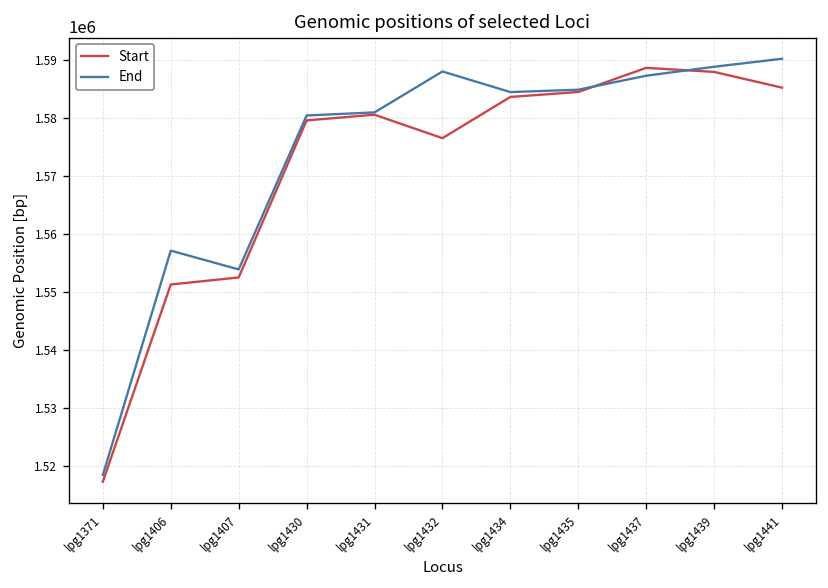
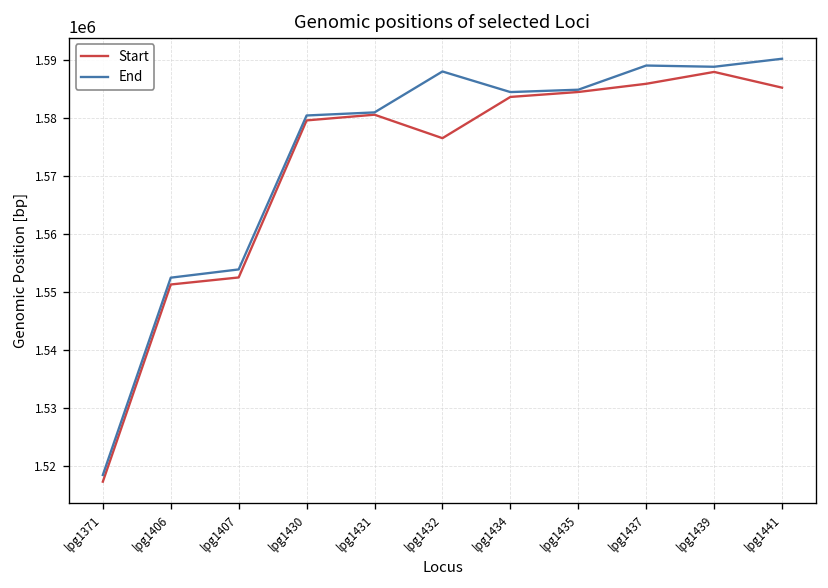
  {
    "Start": {
      "lpg1371": 1517000,
      "lpg1406": 1551000,
      "lpg1407": 1553000,
      "lpg1430": 1580000,
      "lpg1432": 1577000,
      "lpg1434": 1584000,
-     "lpg1437": 1589000,
+     "lpg1437": 1586000,
      "lpg1439": 1588000,
      "lpg1441": 1585000
    },
    "End": {
      "lpg1371": 1518000,
-     "lpg1406": 1557000,
+     "lpg1406": 1552000,
      "lpg1407": 1554000,
      "lpg1430": 1580000,
      "lpg1432": 1588000,
      "lpg1434": 1584000,
-     "lpg1437": 1587000,
+     "lpg1437": 1589000,
      "lpg1439": 1589000,
      "lpg1441": 1590000
    }
  }
